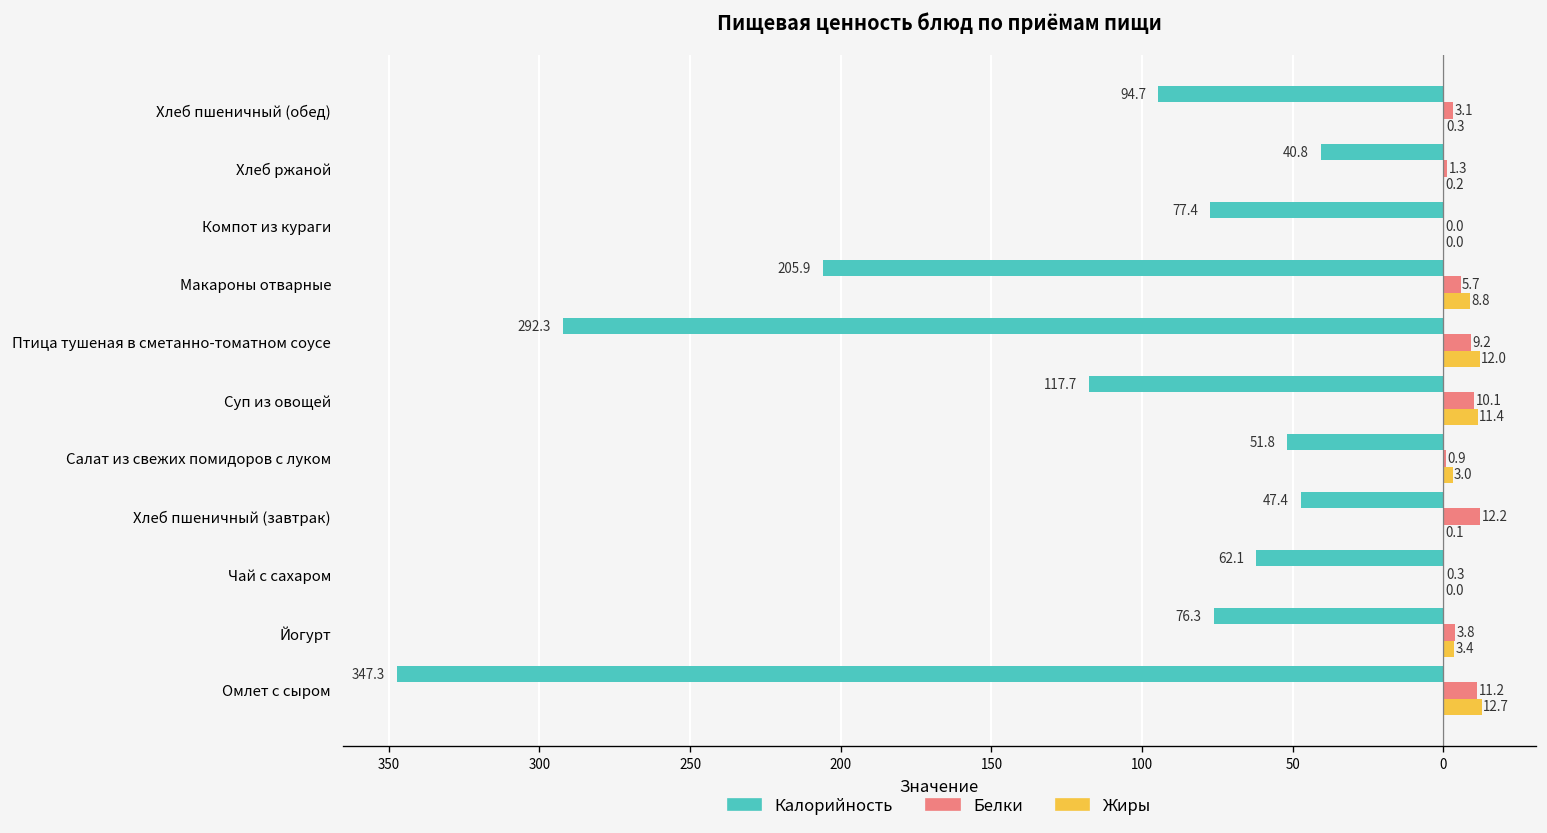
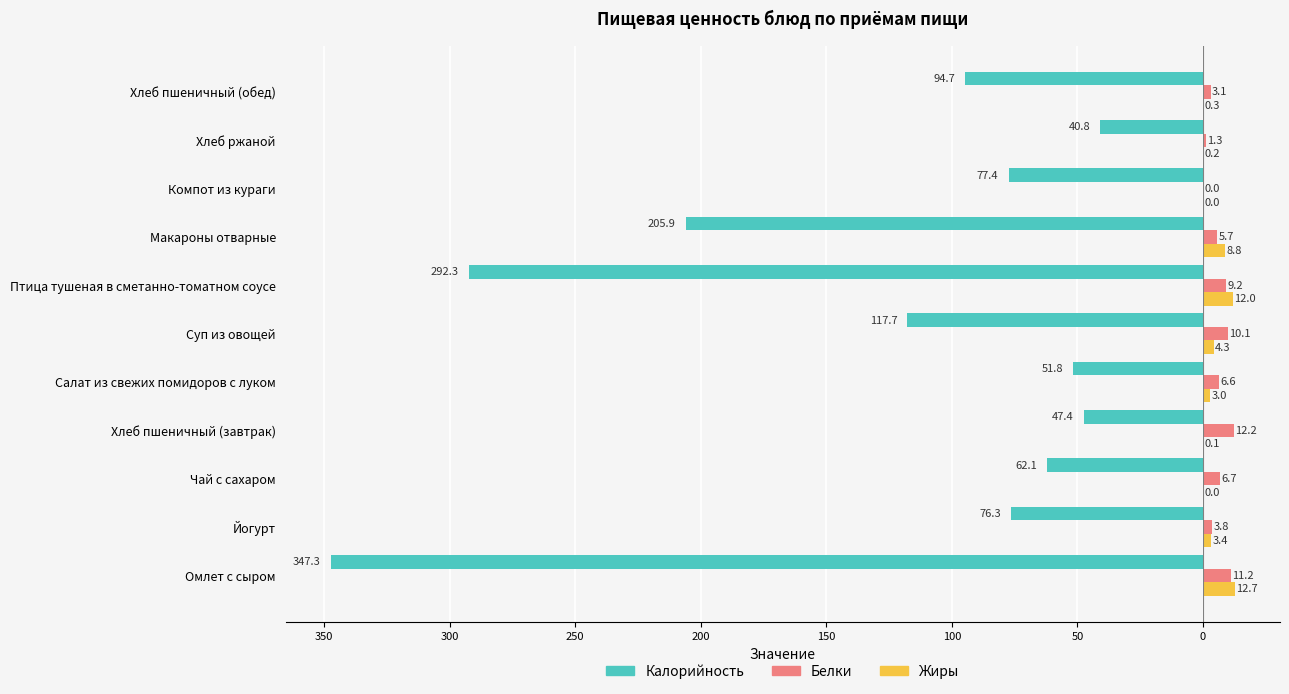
  {
    "Белки": {
      "Хлеб пшеничный (обед)": 3.1,
      "Хлеб ржаной": 1.3,
      "Компот из кураги": 0.0,
      "Макароны отварные": 5.7,
      "Птица тушеная в сметанно-томатном соусе": 9.2,
      "Суп из овощей": 10.1,
-     "Салат из свежих помидоров с луком": 0.9,
+     "Салат из свежих помидоров с луком": 6.6,
      "Хлеб пшеничный (завтрак)": 12.2,
-     "Чай с сахаром": 0.3,
+     "Чай с сахаром": 6.7,
      "Йогурт": 3.8,
      "Омлет с сыром": 11.2
    },
    "Жиры": {
      "Хлеб пшеничный (обед)": 0.3,
      "Хлеб ржаной": 0.2,
      "Компот из кураги": 0.0,
      "Макароны отварные": 8.8,
      "Птица тушеная в сметанно-томатном соусе": 12.0,
-     "Суп из овощей": 11.4,
+     "Суп из овощей": 4.3,
      "Салат из свежих помидоров с луком": 3.0,
      "Хлеб пшеничный (завтрак)": 0.1,
      "Чай с сахаром": 0.0,
      "Йогурт": 3.4,
      "Омлет с сыром": 12.7
    }
  }
